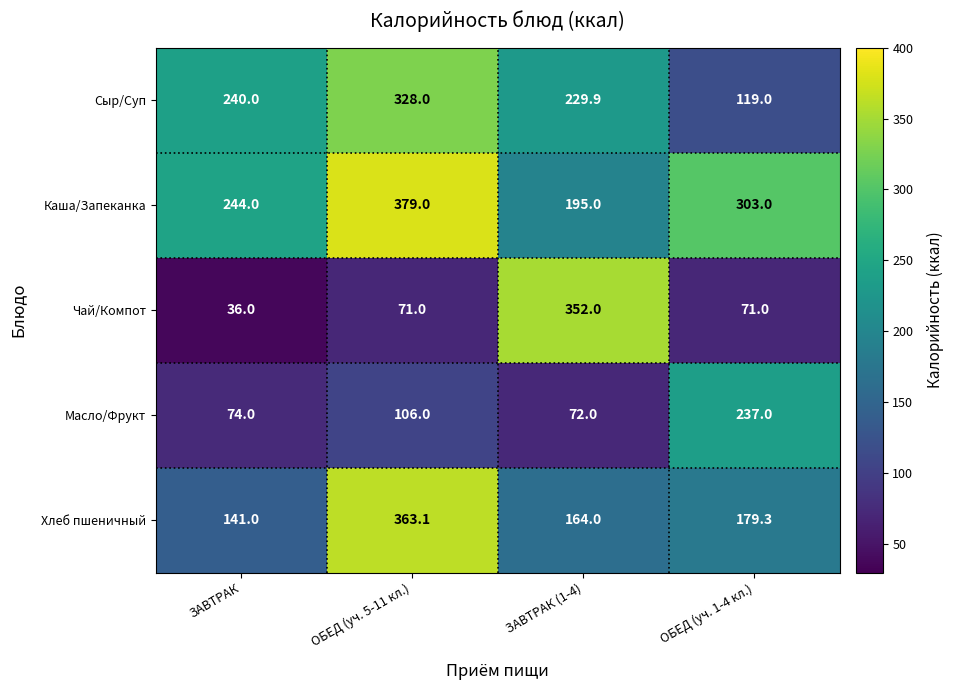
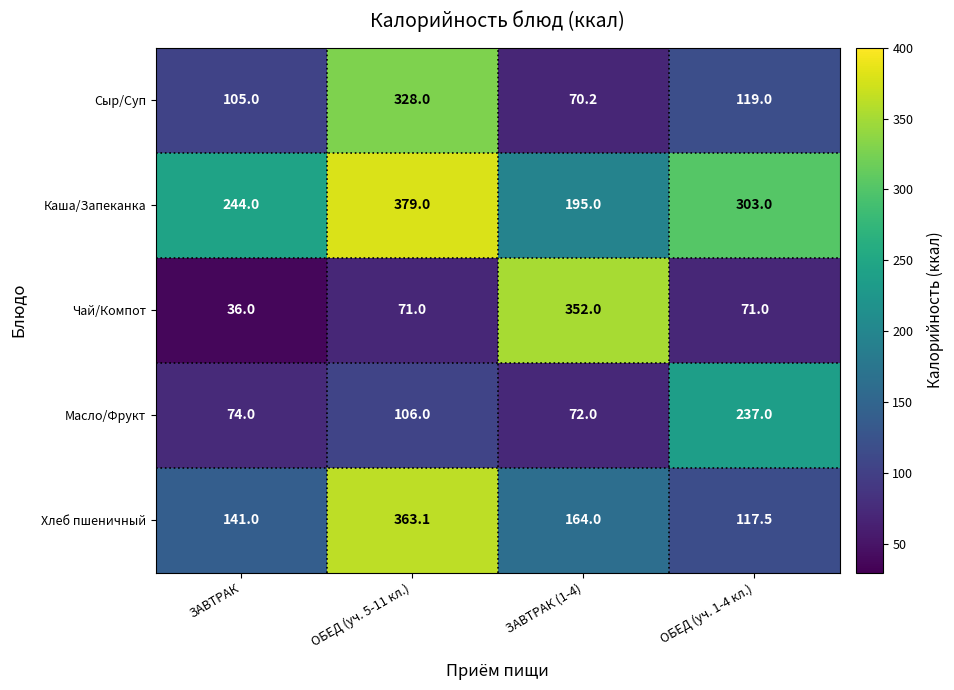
  {
    "Сыр/Суп": {
-     "ЗАВТРАК": 240.0,
+     "ЗАВТРАК": 105.0,
      "ОБЕД (уч. 5-11 кл.)": 328.0,
-     "ЗАВТРАК (1-4)": 229.9,
+     "ЗАВТРАК (1-4)": 70.2,
      "ОБЕД (уч. 1-4 кл.)": 119.0
    },
    "Каша/Запеканка": {
      "ЗАВТРАК": 244.0,
      "ОБЕД (уч. 5-11 кл.)": 379.0,
      "ЗАВТРАК (1-4)": 195.0,
      "ОБЕД (уч. 1-4 кл.)": 303.0
    },
    "Чай/Компот": {
      "ЗАВТРАК": 36.0,
      "ОБЕД (уч. 5-11 кл.)": 71.0,
      "ЗАВТРАК (1-4)": 352.0,
      "ОБЕД (уч. 1-4 кл.)": 71.0
    },
    "Масло/Фрукт": {
      "ЗАВТРАК": 74.0,
      "ОБЕД (уч. 5-11 кл.)": 106.0,
      "ЗАВТРАК (1-4)": 72.0,
      "ОБЕД (уч. 1-4 кл.)": 237.0
    },
    "Хлеб пшеничный": {
      "ЗАВТРАК": 141.0,
      "ОБЕД (уч. 5-11 кл.)": 363.1,
      "ЗАВТРАК (1-4)": 164.0,
-     "ОБЕД (уч. 1-4 кл.)": 179.3
+     "ОБЕД (уч. 1-4 кл.)": 117.5
    }
  }
